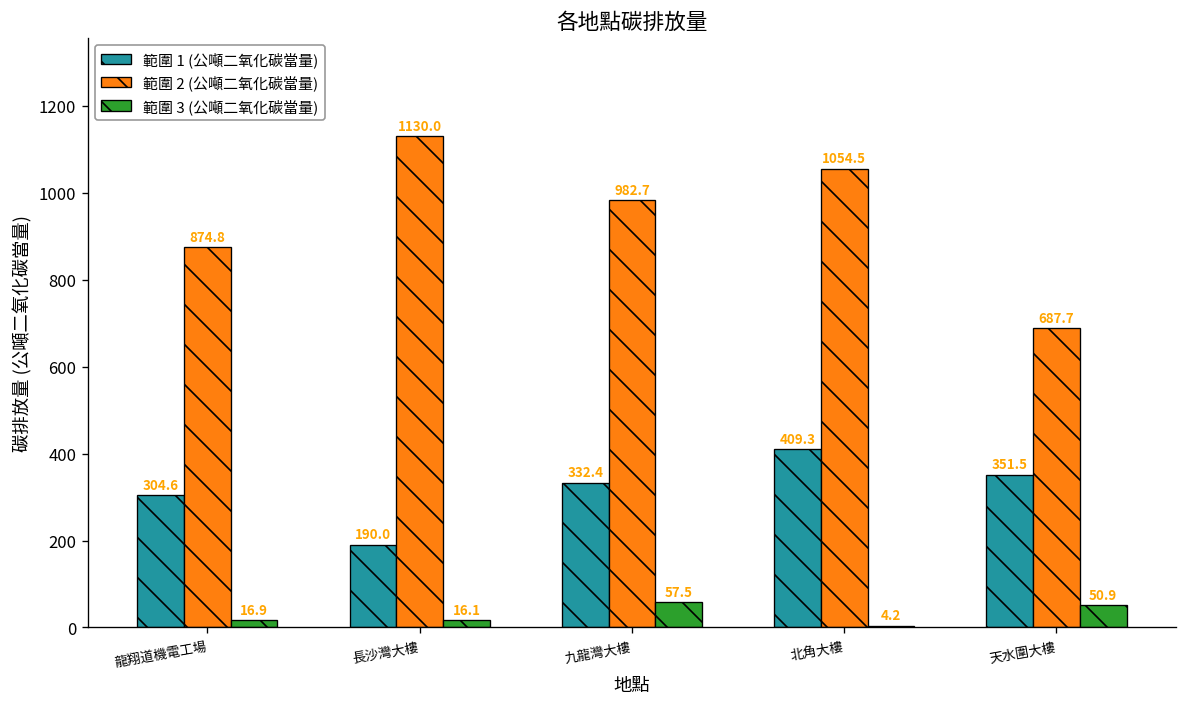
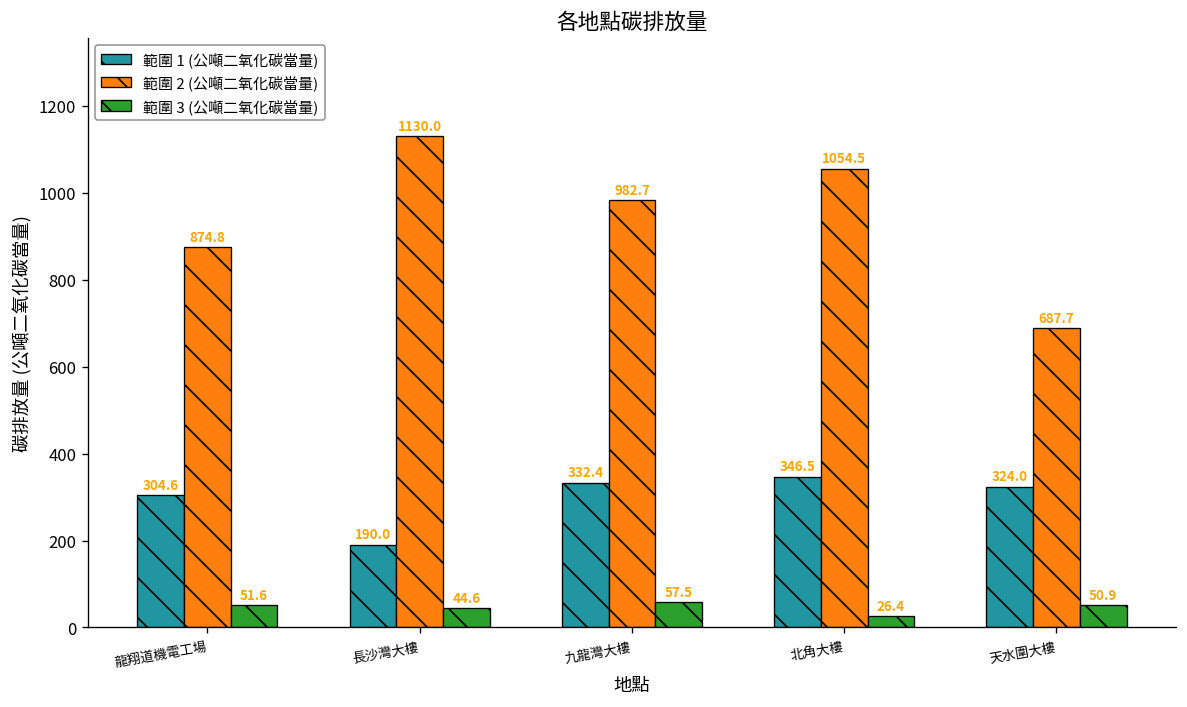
  {
    "範圍 1 (公噸二氧化碳當量)": {
      "龍翔道機電工場": 304.6,
      "長沙灣大樓": 190.0,
      "九龍灣大樓": 332.4,
-     "北角大樓": 409.3,
-     "天水圍大樓": 351.5
+     "北角大樓": 346.5,
+     "天水圍大樓": 324.0
    },
    "範圍 2 (公噸二氧化碳當量)": {
      "龍翔道機電工場": 874.8,
      "長沙灣大樓": 1130.0,
      "九龍灣大樓": 982.7,
      "北角大樓": 1054.5,
      "天水圍大樓": 687.7
    },
    "範圍 3 (公噸二氧化碳當量)": {
-     "龍翔道機電工場": 16.9,
-     "長沙灣大樓": 16.1,
+     "龍翔道機電工場": 51.6,
+     "長沙灣大樓": 44.6,
      "九龍灣大樓": 57.5,
-     "北角大樓": 4.2,
+     "北角大樓": 26.4,
      "天水圍大樓": 50.9
    }
  }
